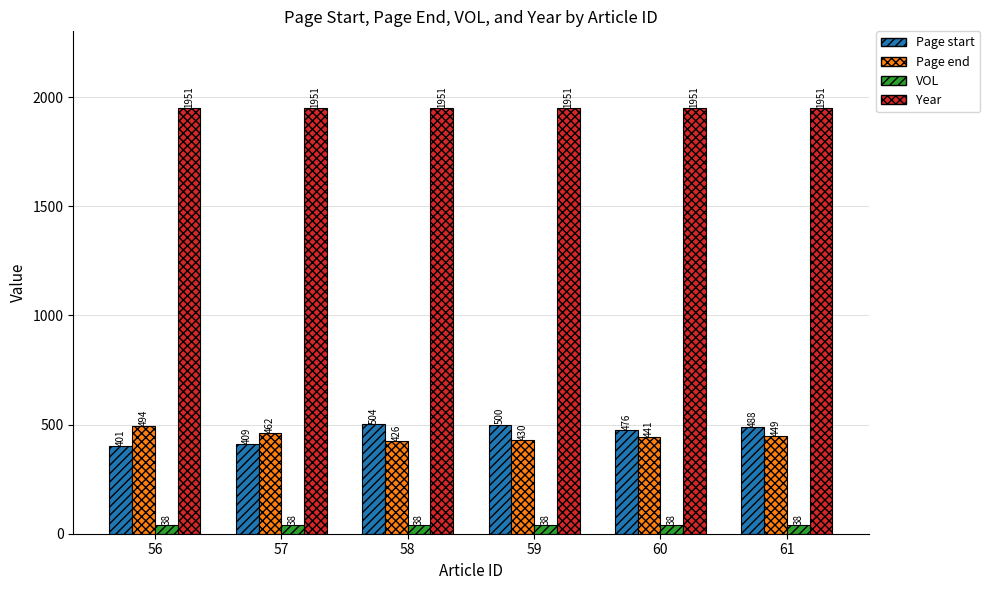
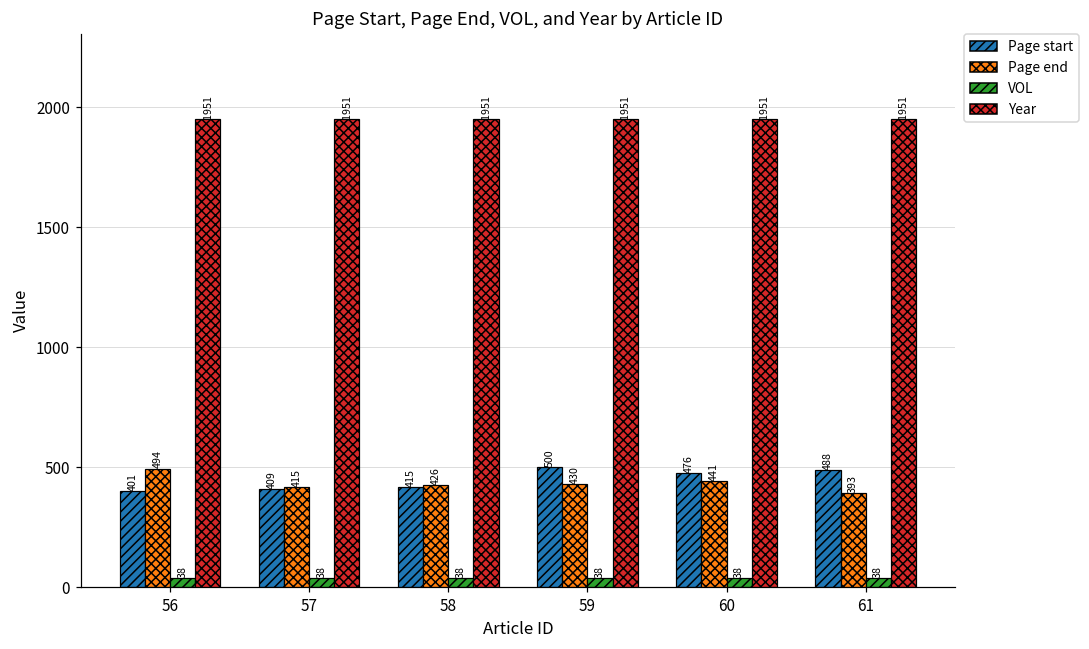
  {
    "Page start": {
      "56": 401,
      "57": 409,
-     "58": 504,
+     "58": 415,
      "59": 500,
      "60": 476,
      "61": 488
    },
    "Page end": {
      "56": 494,
-     "57": 462,
+     "57": 415,
      "58": 426,
      "59": 430,
      "60": 441,
-     "61": 449
+     "61": 393
    },
    "VOL": {
      "56": 38,
      "57": 38,
      "58": 38,
      "59": 38,
      "60": 38,
      "61": 38
    },
    "Year": {
      "56": 1951,
      "57": 1951,
      "58": 1951,
      "59": 1951,
      "60": 1951,
      "61": 1951
    }
  }
